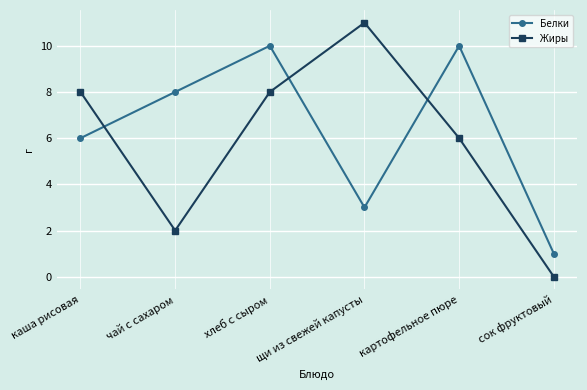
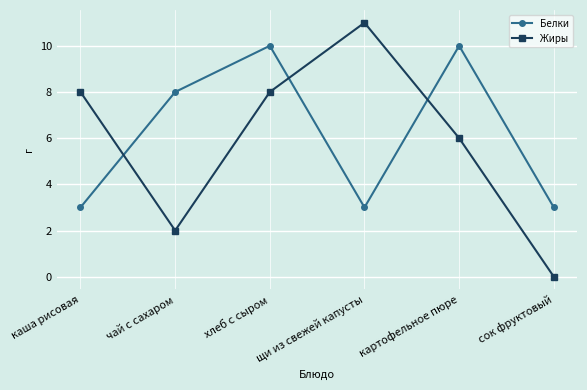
  {
    "Белки": {
-     "каша рисовая": 6,
+     "каша рисовая": 3,
      "чай с сахаром": 8,
      "хлеб с сыром": 10,
      "щи из свежей капусты": 3,
      "картофельное пюре": 10,
-     "сок фруктовый": 1
+     "сок фруктовый": 3
    },
    "Жиры": {
      "каша рисовая": 8,
      "чай с сахаром": 2,
      "хлеб с сыром": 8,
      "щи из свежей капусты": 11,
      "картофельное пюре": 6,
      "сок фруктовый": 0
    }
  }
